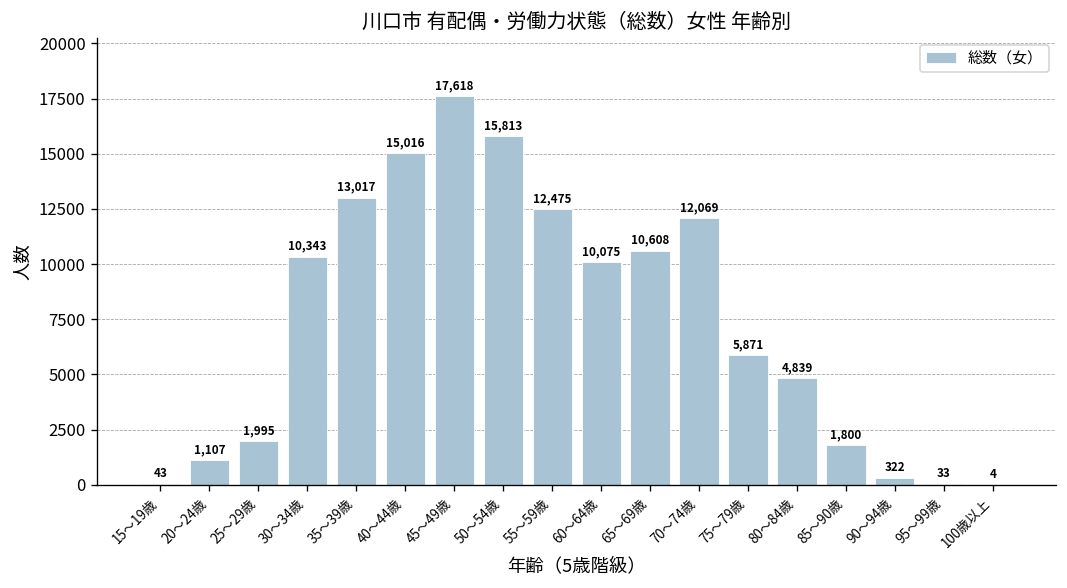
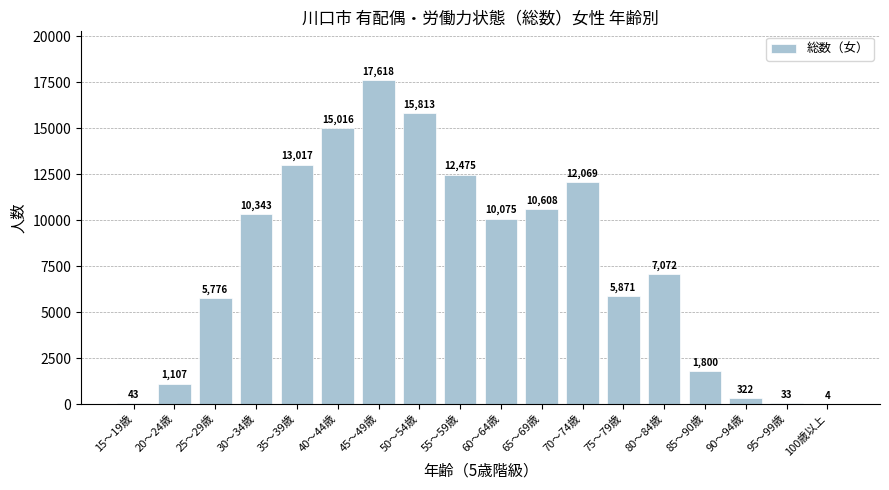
  {
    "15～19歳": "43",
    "20～24歳": "1,107",
-   "25～29歳": "1,995",
+   "25～29歳": "5,776",
    "30～34歳": "10,343",
    "35～39歳": "13,017",
    "40～44歳": "15,016",
    "45～49歳": "17,618",
    "50～54歳": "15,813",
    "55～59歳": "12,475",
    "60～64歳": "10,075",
    "65～69歳": "10,608",
    "70～74歳": "12,069",
    "75～79歳": "5,871",
-   "80～84歳": "4,839",
+   "80～84歳": "7,072",
    "85～90歳": "1,800",
    "90～94歳": "322",
    "95～99歳": "33",
    "100歳以上": "4"
  }
